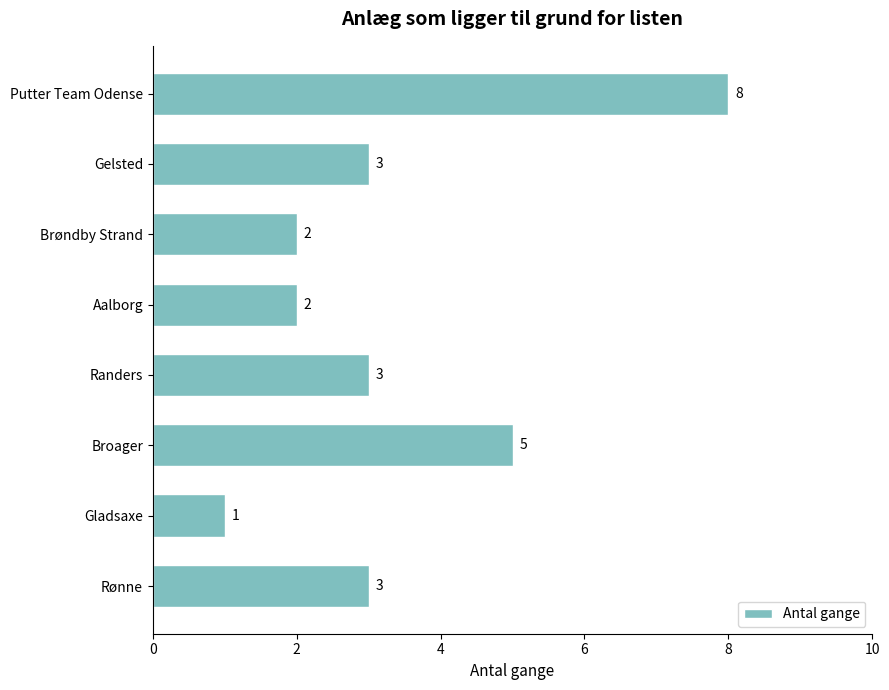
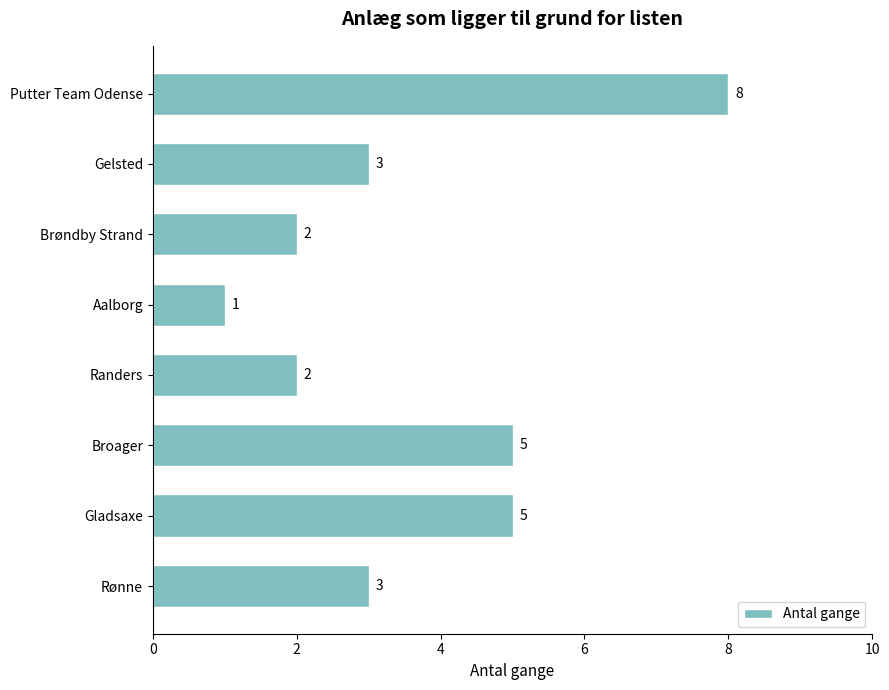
  {
    "Putter Team Odense": 8,
    "Gelsted": 3,
    "Brøndby Strand": 2,
-   "Aalborg": 2,
-   "Randers": 3,
+   "Aalborg": 1,
+   "Randers": 2,
    "Broager": 5,
-   "Gladsaxe": 1,
+   "Gladsaxe": 5,
    "Rønne": 3
  }
